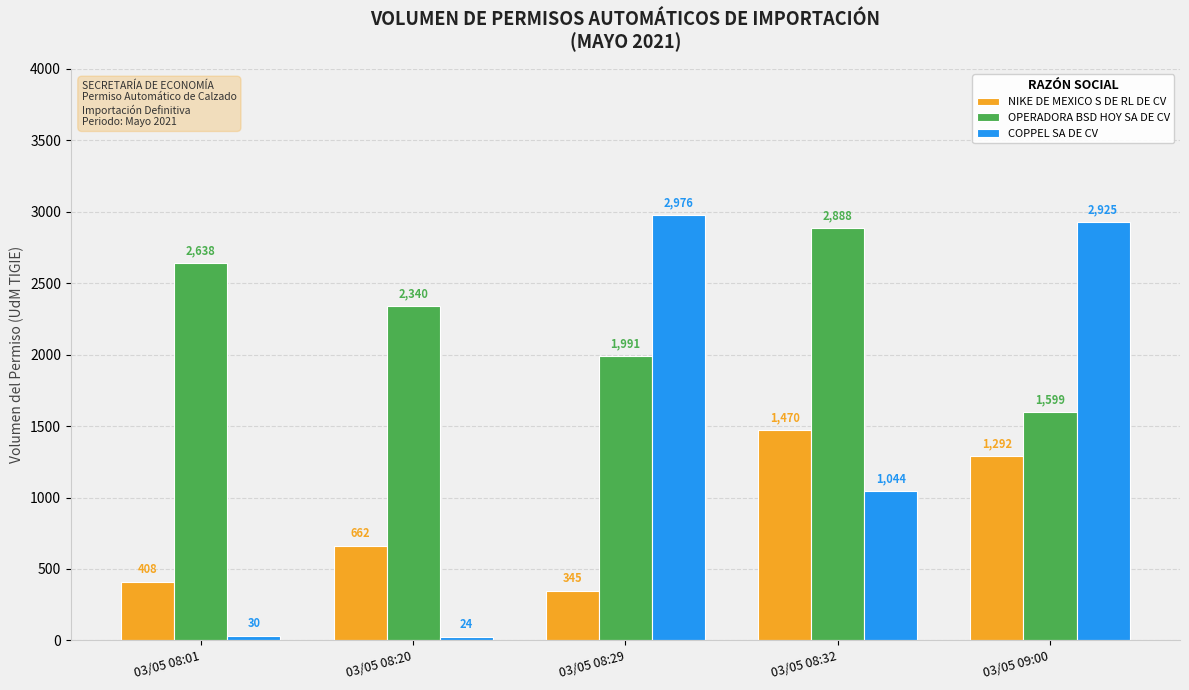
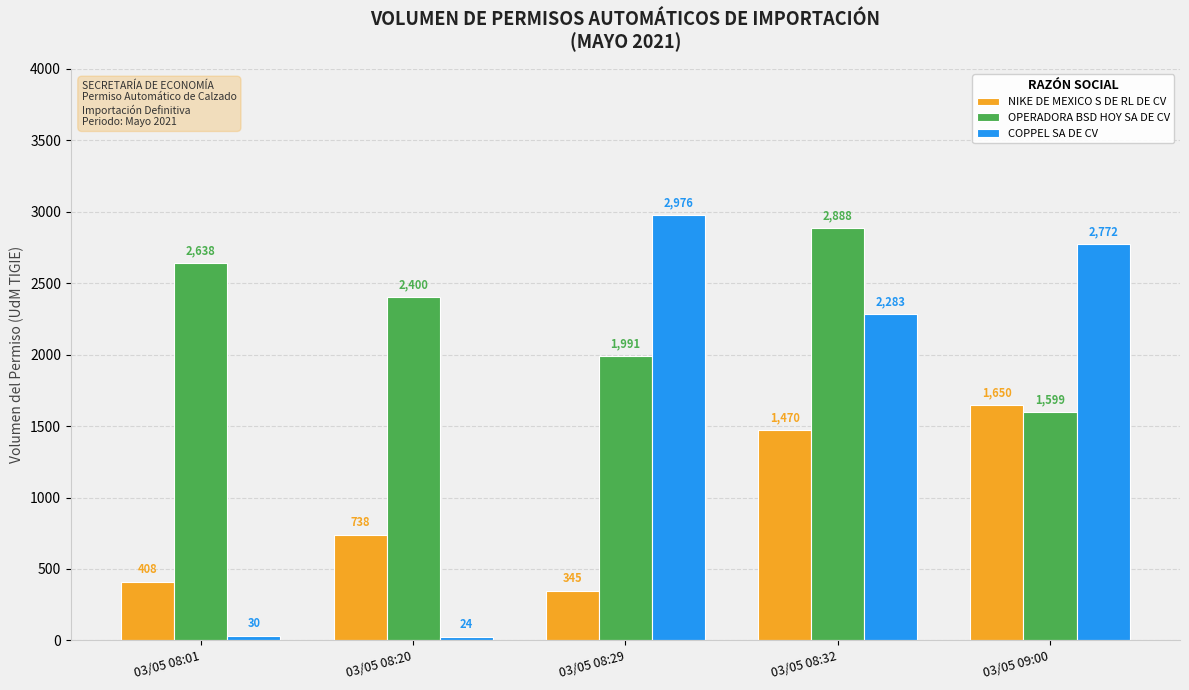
  {
    "NIKE DE MEXICO S DE RL DE CV": {
      "03/05 08:01": "408",
-     "03/05 08:20": "662",
+     "03/05 08:20": "738",
      "03/05 08:29": "345",
      "03/05 08:32": "1,470",
-     "03/05 09:00": "1,292"
+     "03/05 09:00": "1,650"
    },
    "OPERADORA BSD HOY SA DE CV": {
      "03/05 08:01": "2,638",
-     "03/05 08:20": "2,340",
+     "03/05 08:20": "2,400",
      "03/05 08:29": "1,991",
      "03/05 08:32": "2,888",
      "03/05 09:00": "1,599"
    },
    "COPPEL SA DE CV": {
      "03/05 08:01": "30",
      "03/05 08:20": "24",
      "03/05 08:29": "2,976",
-     "03/05 08:32": "1,044",
-     "03/05 09:00": "2,925"
+     "03/05 08:32": "2,283",
+     "03/05 09:00": "2,772"
    }
  }
